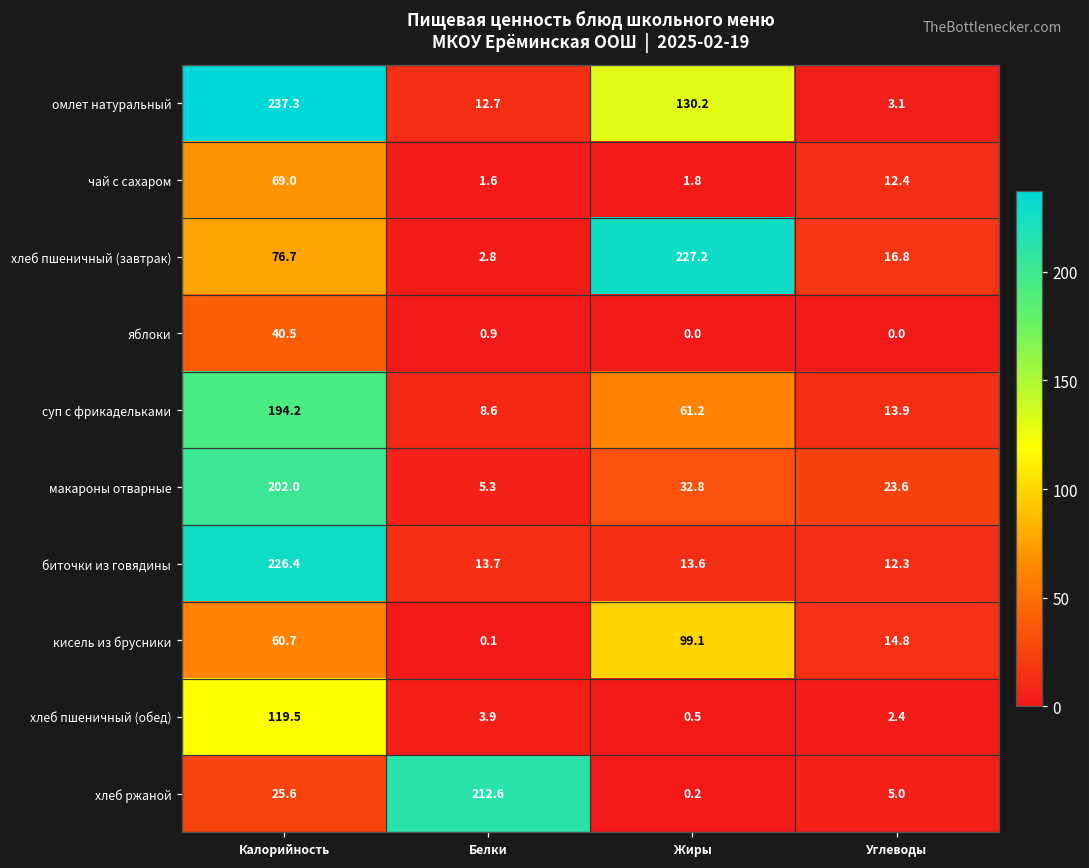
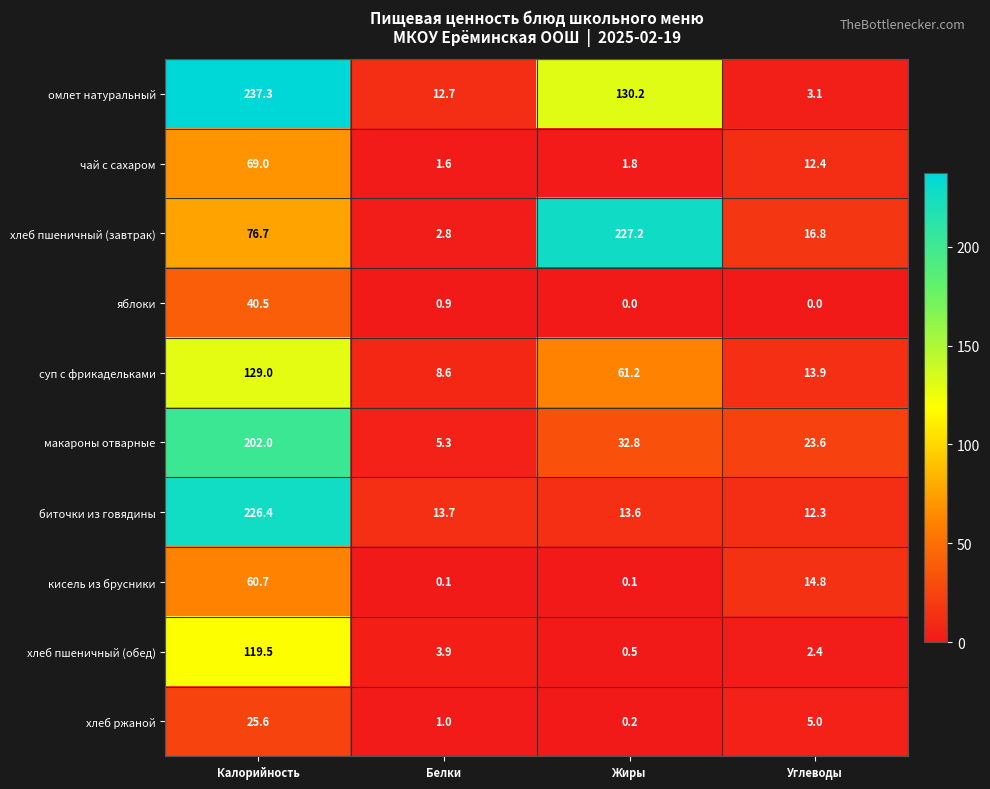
  {
    "омлет натуральный": {
      "Калорийность": 237.3,
      "Белки": 12.7,
      "Жиры": 130.2,
      "Углеводы": 3.1
    },
    "чай с сахаром": {
      "Калорийность": 69.0,
      "Белки": 1.6,
      "Жиры": 1.8,
      "Углеводы": 12.4
    },
    "хлеб пшеничный (завтрак)": {
      "Калорийность": 76.7,
      "Белки": 2.8,
      "Жиры": 227.2,
      "Углеводы": 16.8
    },
    "яблоки": {
      "Калорийность": 40.5,
      "Белки": 0.9,
      "Жиры": 0.0,
      "Углеводы": 0.0
    },
    "суп с фрикадельками": {
-     "Калорийность": 194.2,
+     "Калорийность": 129.0,
      "Белки": 8.6,
      "Жиры": 61.2,
      "Углеводы": 13.9
    },
    "макароны отварные": {
      "Калорийность": 202.0,
      "Белки": 5.3,
      "Жиры": 32.8,
      "Углеводы": 23.6
    },
    "биточки из говядины": {
      "Калорийность": 226.4,
      "Белки": 13.7,
      "Жиры": 13.6,
      "Углеводы": 12.3
    },
    "кисель из брусники": {
      "Калорийность": 60.7,
      "Белки": 0.1,
-     "Жиры": 99.1,
+     "Жиры": 0.1,
      "Углеводы": 14.8
    },
    "хлеб пшеничный (обед)": {
      "Калорийность": 119.5,
      "Белки": 3.9,
      "Жиры": 0.5,
      "Углеводы": 2.4
    },
    "хлеб ржаной": {
      "Калорийность": 25.6,
-     "Белки": 212.6,
+     "Белки": 1.0,
      "Жиры": 0.2,
      "Углеводы": 5.0
    }
  }
